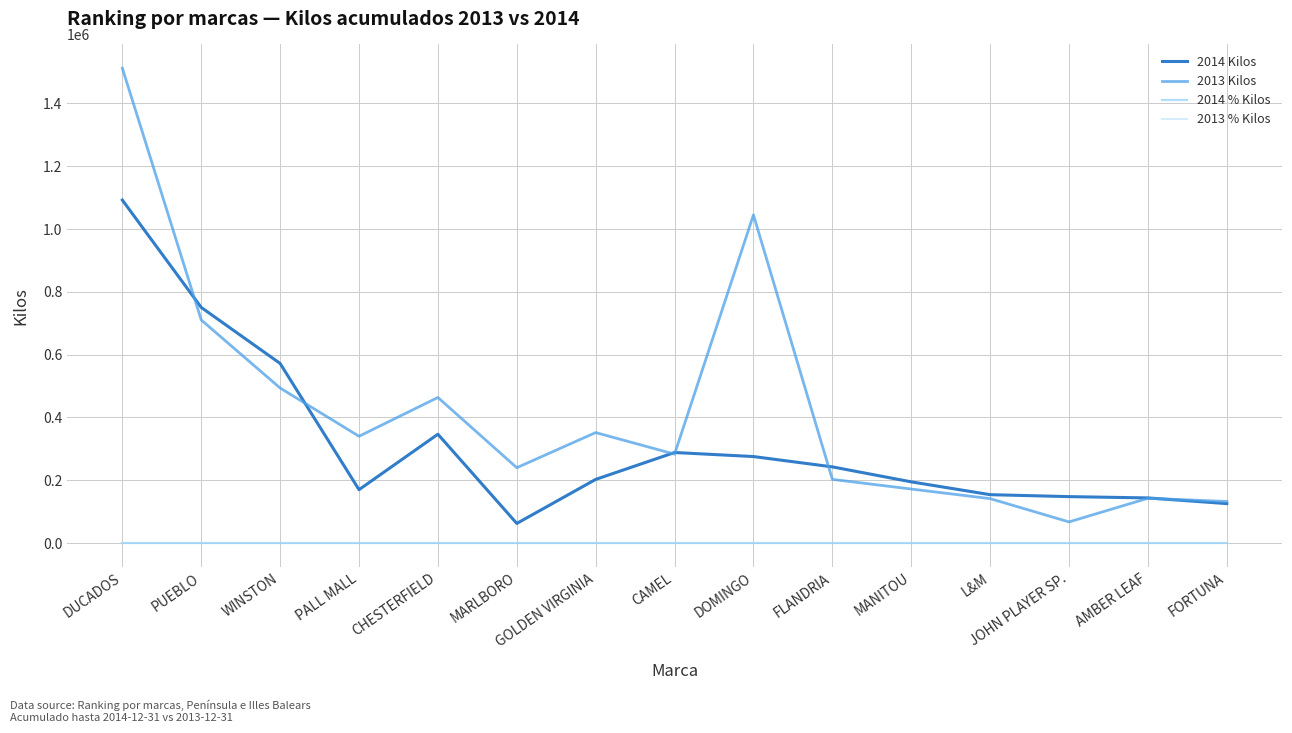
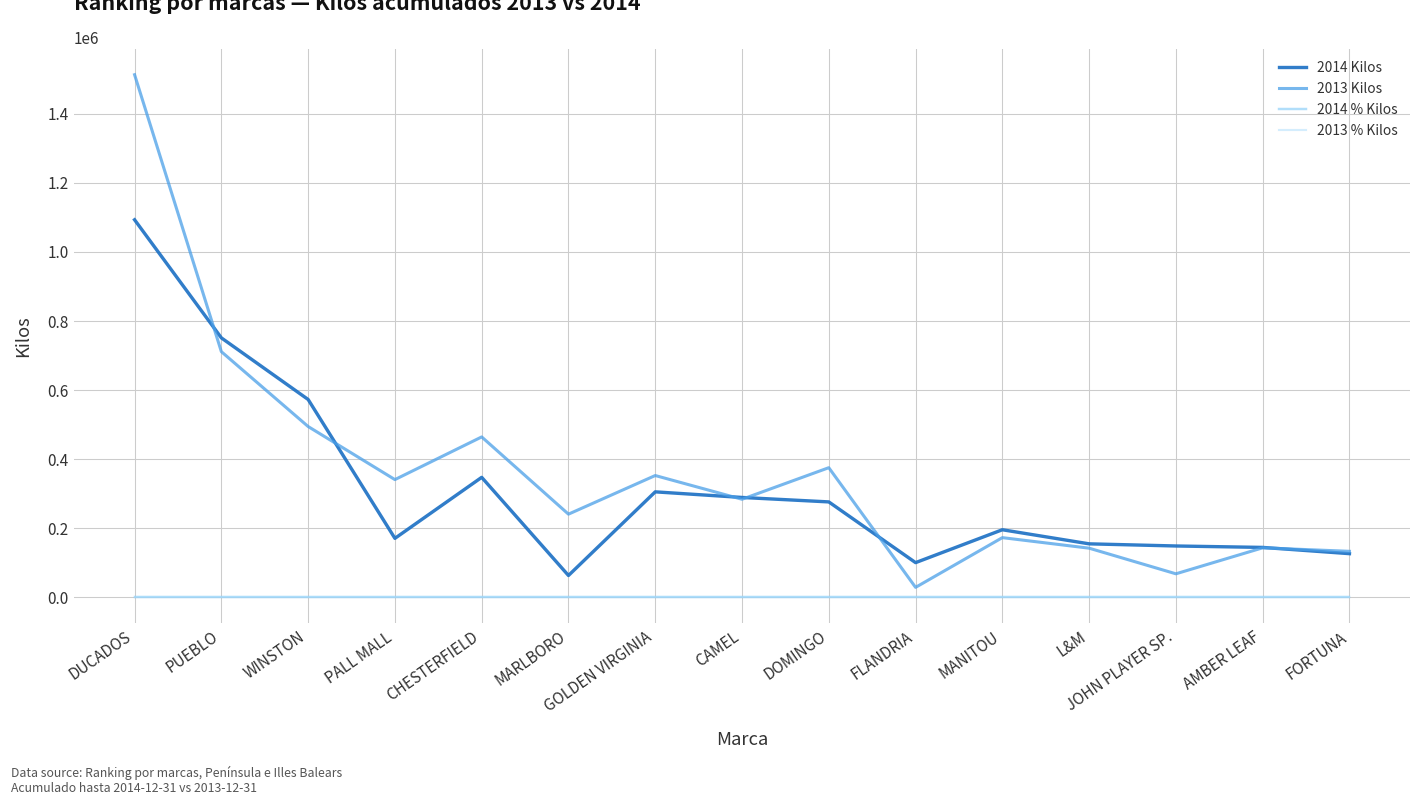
  {
    "2014 Kilos": {
      "DUCADOS": 1090000,
      "PUEBLO": 750000,
      "WINSTON": 570000,
      "PALL MALL": 170000,
      "CHESTERFIELD": 350000,
      "MARLBORO": 60000,
-     "GOLDEN VIRGINIA": 200000,
+     "GOLDEN VIRGINIA": 300000,
      "DOMINGO": 280000,
-     "FLANDRIA": 240000,
+     "FLANDRIA": 100000,
      "MANITOU": 190000,
      "L&M": 150000,
      "JOHN PLAYER SP.": 150000
    },
    "2013 Kilos": {
      "DUCADOS": 1510000,
      "PUEBLO": 710000,
      "WINSTON": 490000,
      "PALL MALL": 340000,
      "CHESTERFIELD": 460000,
      "MARLBORO": 240000,
      "GOLDEN VIRGINIA": 350000,
-     "DOMINGO": 1050000,
-     "FLANDRIA": 200000,
+     "DOMINGO": 370000,
+     "FLANDRIA": 30000,
      "MANITOU": 170000,
      "L&M": 140000,
      "JOHN PLAYER SP.": 70000
    },
    "2013 % Kilos": {
      "DUCADOS": 0,
      "PUEBLO": 0,
      "WINSTON": 0,
      "PALL MALL": 0,
      "CHESTERFIELD": 0,
      "MARLBORO": 0,
      "GOLDEN VIRGINIA": 0,
      "CAMEL": 0,
      "DOMINGO": 0,
      "FLANDRIA": 0,
      "MANITOU": 0,
      "L&M": 0,
      "JOHN PLAYER SP.": 0,
      "AMBER LEAF": 0,
      "FORTUNA": 0
    }
  }
